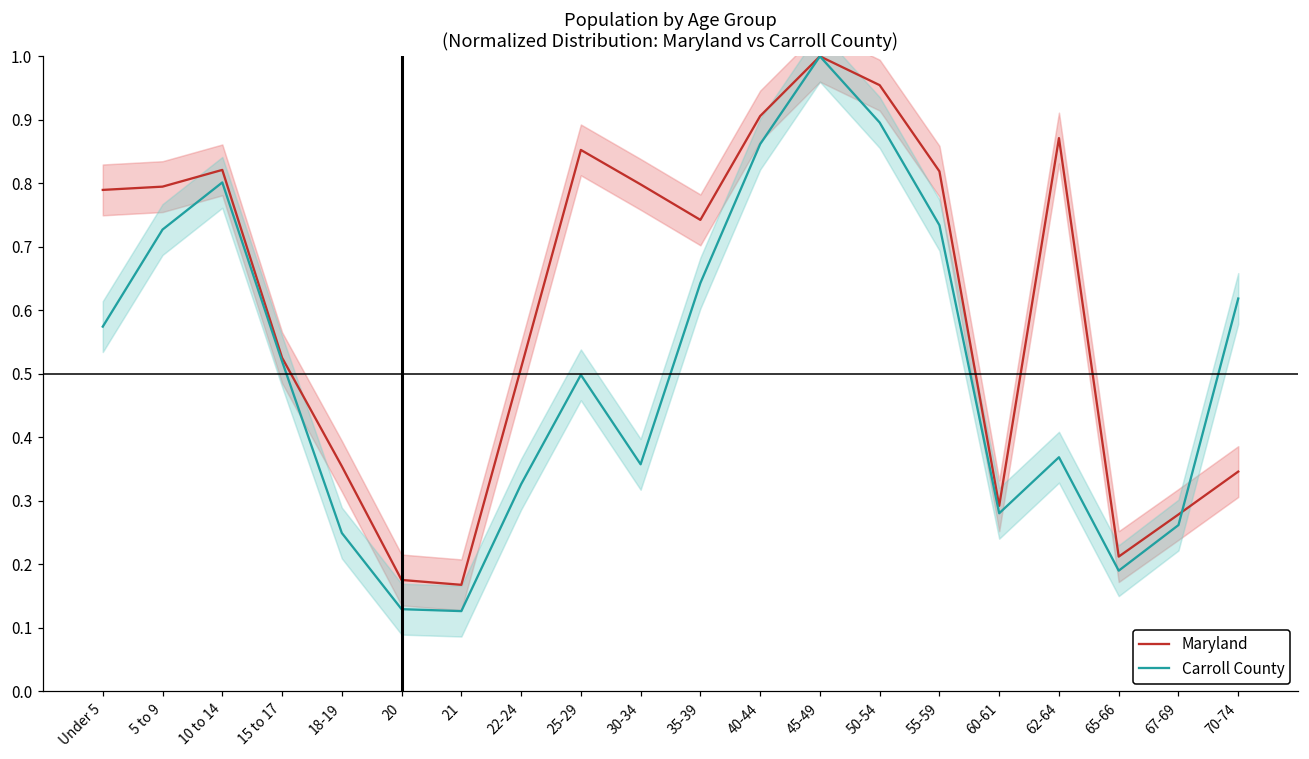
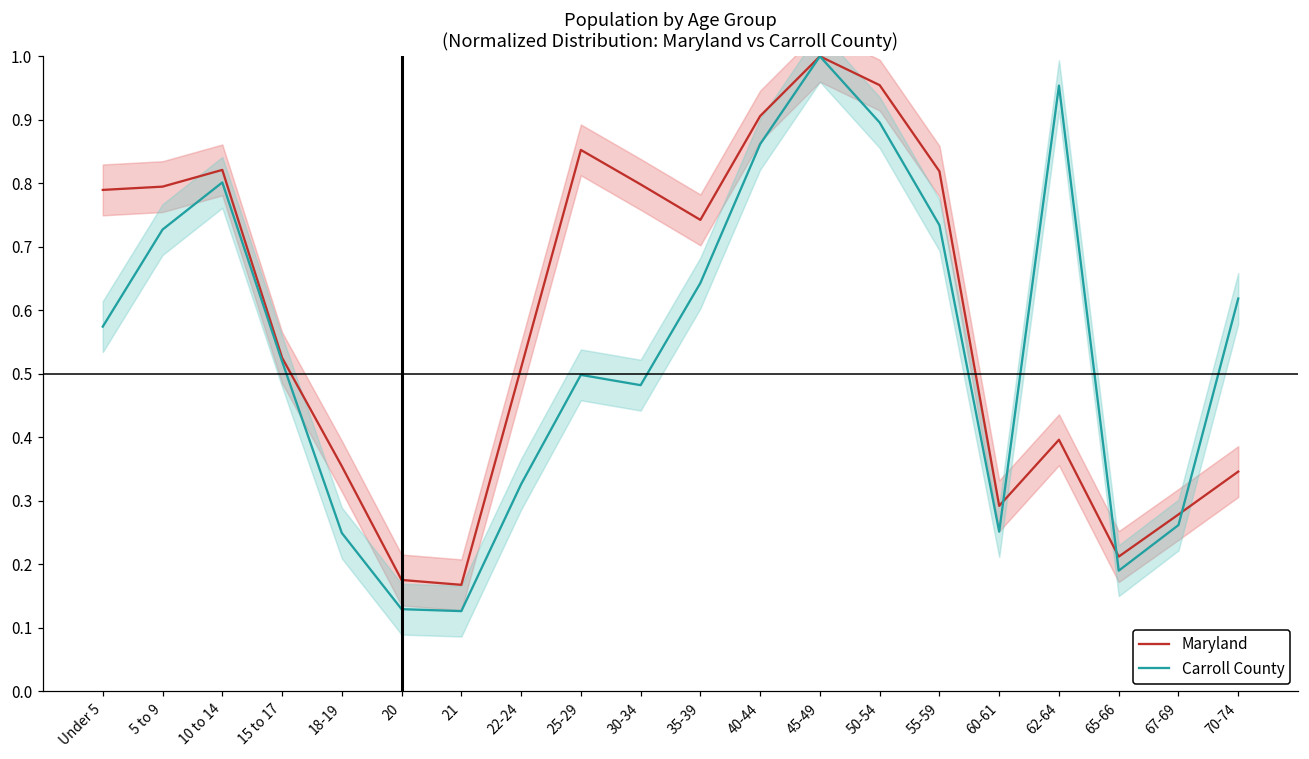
  {
    "Maryland": {
      "Under 5": 0.79,
      "5 to 9": 0.79,
      "10 to 14": 0.82,
      "15 to 17": 0.53,
      "18-19": 0.35,
      "20": 0.18,
      "22-24": 0.51,
      "25-29": 0.85,
      "30-34": 0.80,
      "35-39": 0.74,
      "50-54": 0.95,
      "55-59": 0.82,
-     "62-64": 0.87,
+     "62-64": 0.40,
      "65-66": 0.21,
      "67-69": 0.28,
      "70-74": 0.35
    },
    "Carroll County": {
      "Under 5": 0.57,
      "5 to 9": 0.73,
      "10 to 14": 0.80,
      "15 to 17": 0.52,
      "18-19": 0.25,
      "20": 0.13,
      "21": 0.13,
      "22-24": 0.33,
      "25-29": 0.50,
-     "30-34": 0.36,
+     "30-34": 0.48,
      "35-39": 0.64,
      "40-44": 0.86,
      "50-54": 0.90,
      "55-59": 0.73,
-     "60-61": 0.28,
-     "62-64": 0.37,
+     "60-61": 0.25,
+     "62-64": 0.95,
      "65-66": 0.19,
      "67-69": 0.26,
      "70-74": 0.62
    }
  }
